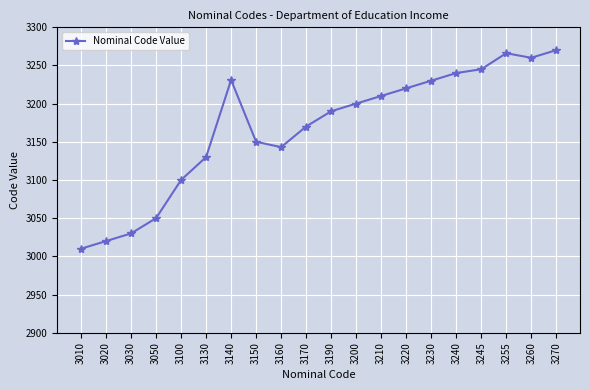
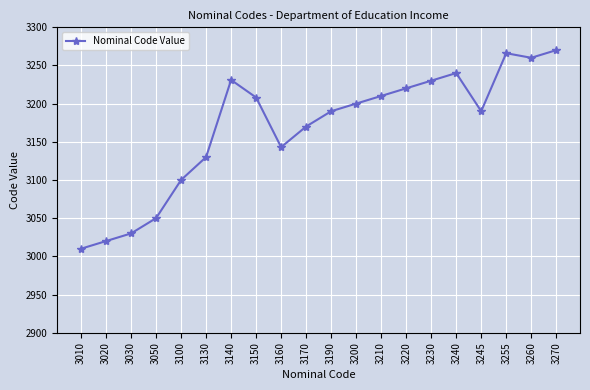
  {
    "3010": 3010,
    "3020": 3020,
    "3030": 3030,
    "3050": 3050,
    "3100": 3100,
    "3130": 3130,
    "3140": 3230,
-   "3150": 3150,
+   "3150": 3210,
    "3160": 3140,
    "3170": 3170,
    "3190": 3190,
    "3200": 3200,
    "3210": 3210,
    "3220": 3220,
    "3230": 3230,
    "3240": 3240,
-   "3245": 3250,
+   "3245": 3190,
    "3255": 3270,
    "3260": 3260,
    "3270": 3270
  }
